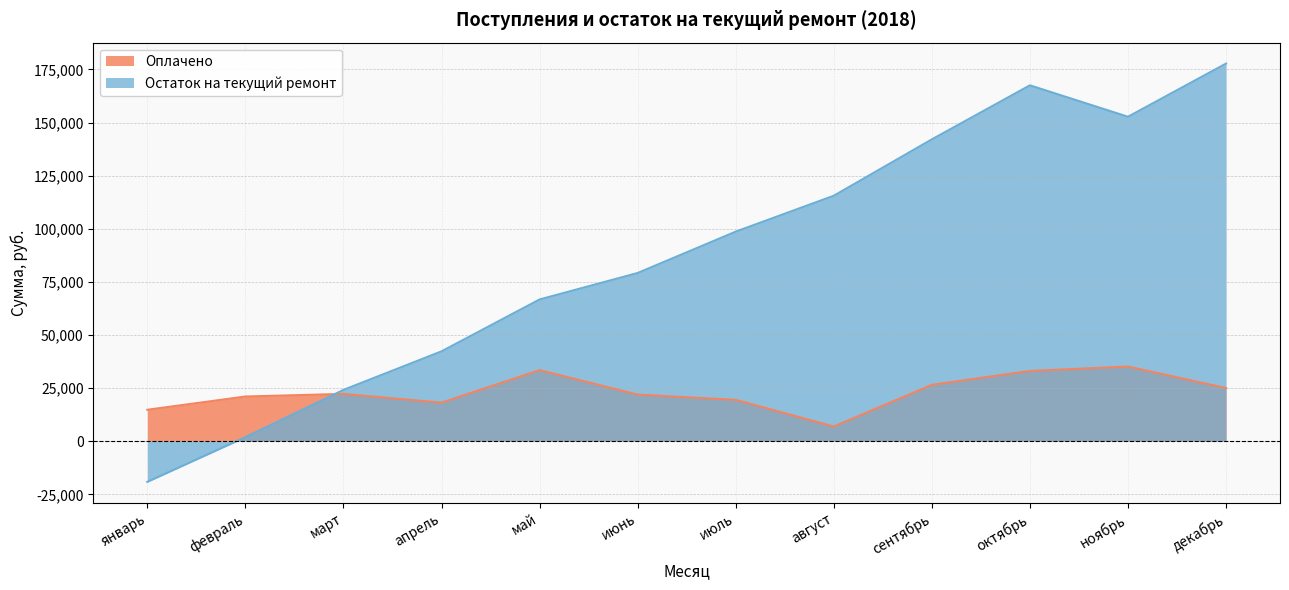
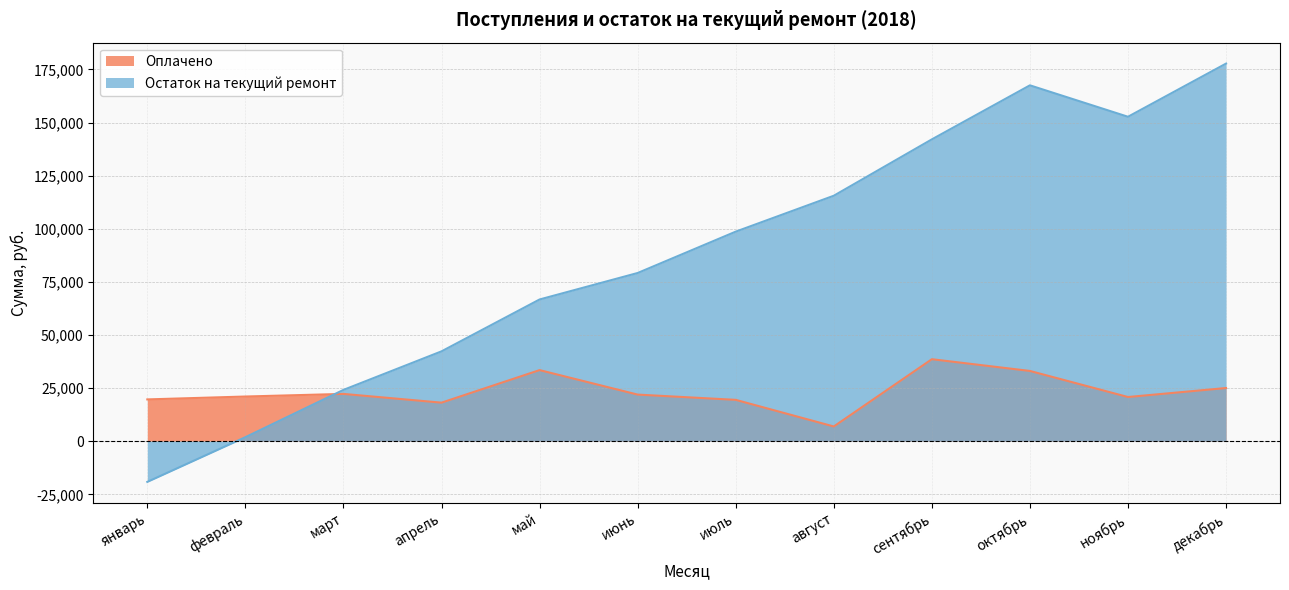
  {
    "Оплачено": {
-     "январь": "15,000",
+     "январь": "20,000",
      "февраль": "21,000",
      "март": "22,000",
      "апрель": "18,000",
      "май": "33,000",
      "июнь": "22,000",
      "июль": "19,000",
      "август": "7,000",
-     "сентябрь": "27,000",
+     "сентябрь": "39,000",
      "октябрь": "33,000",
-     "ноябрь": "35,000",
+     "ноябрь": "21,000",
      "декабрь": "25,000"
    }
  }
